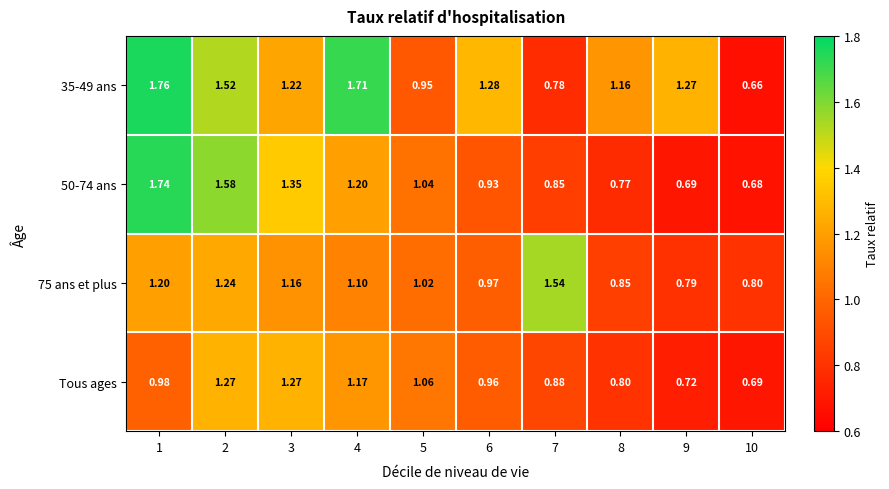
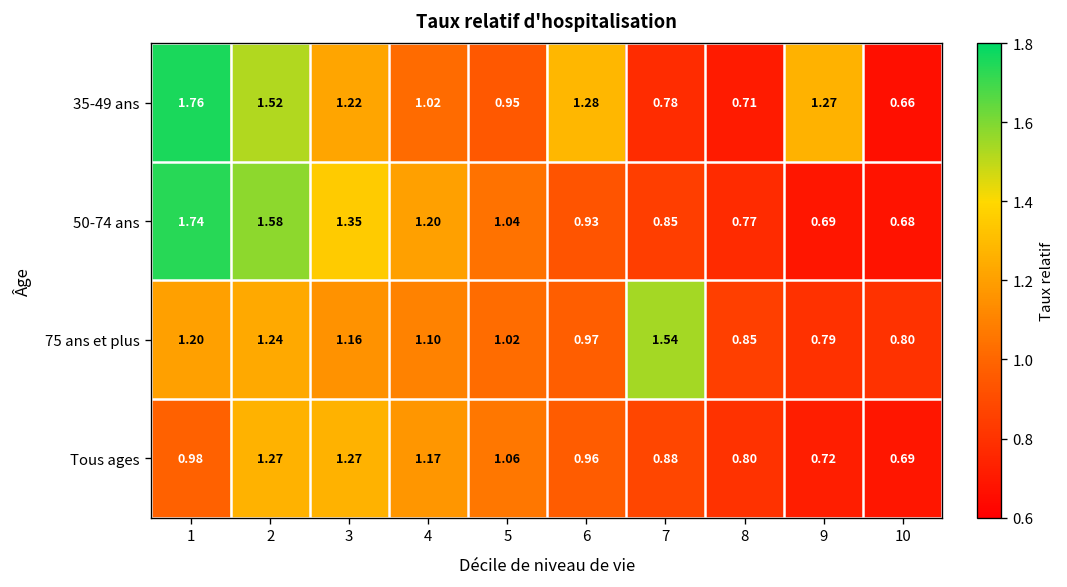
  {
    "35-49 ans": {
      "1": 1.76,
      "2": 1.52,
      "3": 1.22,
-     "4": 1.71,
+     "4": 1.02,
      "5": 0.95,
      "6": 1.28,
      "7": 0.78,
-     "8": 1.16,
+     "8": 0.71,
      "9": 1.27,
      "10": 0.66
    },
    "50-74 ans": {
      "1": 1.74,
      "2": 1.58,
      "3": 1.35,
      "4": 1.20,
      "5": 1.04,
      "6": 0.93,
      "7": 0.85,
      "8": 0.77,
      "9": 0.69,
      "10": 0.68
    },
    "75 ans et plus": {
      "1": 1.20,
      "2": 1.24,
      "3": 1.16,
      "4": 1.10,
      "5": 1.02,
      "6": 0.97,
      "7": 1.54,
      "8": 0.85,
      "9": 0.79,
      "10": 0.80
    },
    "Tous ages": {
      "1": 0.98,
      "2": 1.27,
      "3": 1.27,
      "4": 1.17,
      "5": 1.06,
      "6": 0.96,
      "7": 0.88,
      "8": 0.80,
      "9": 0.72,
      "10": 0.69
    }
  }
